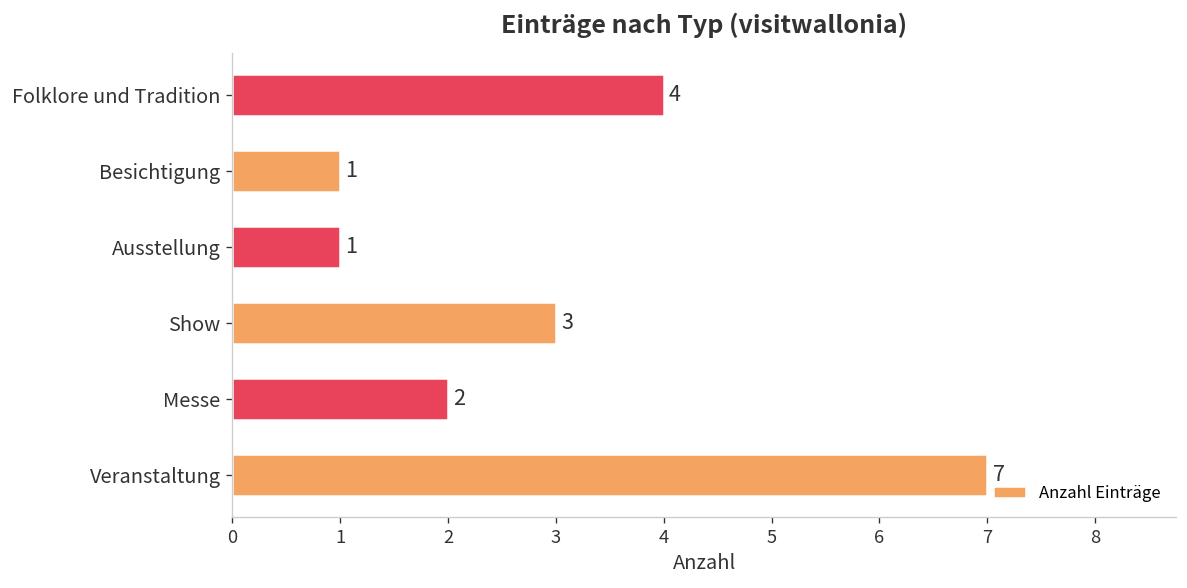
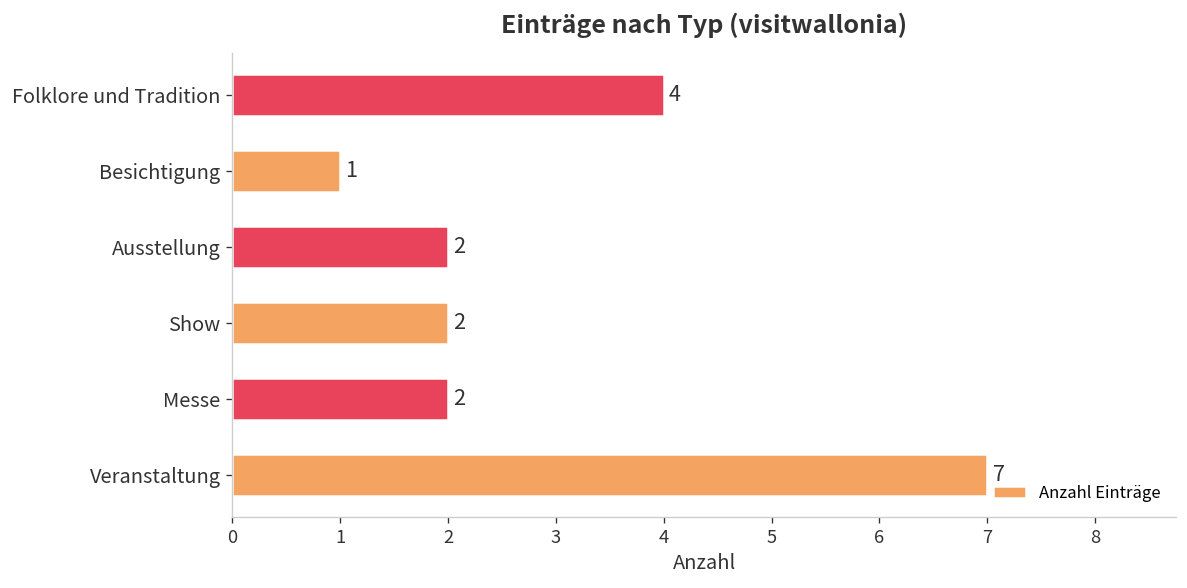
  {
    "Folklore und Tradition": 4,
    "Besichtigung": 1,
-   "Ausstellung": 1,
-   "Show": 3,
+   "Ausstellung": 2,
+   "Show": 2,
    "Messe": 2,
    "Veranstaltung": 7
  }
